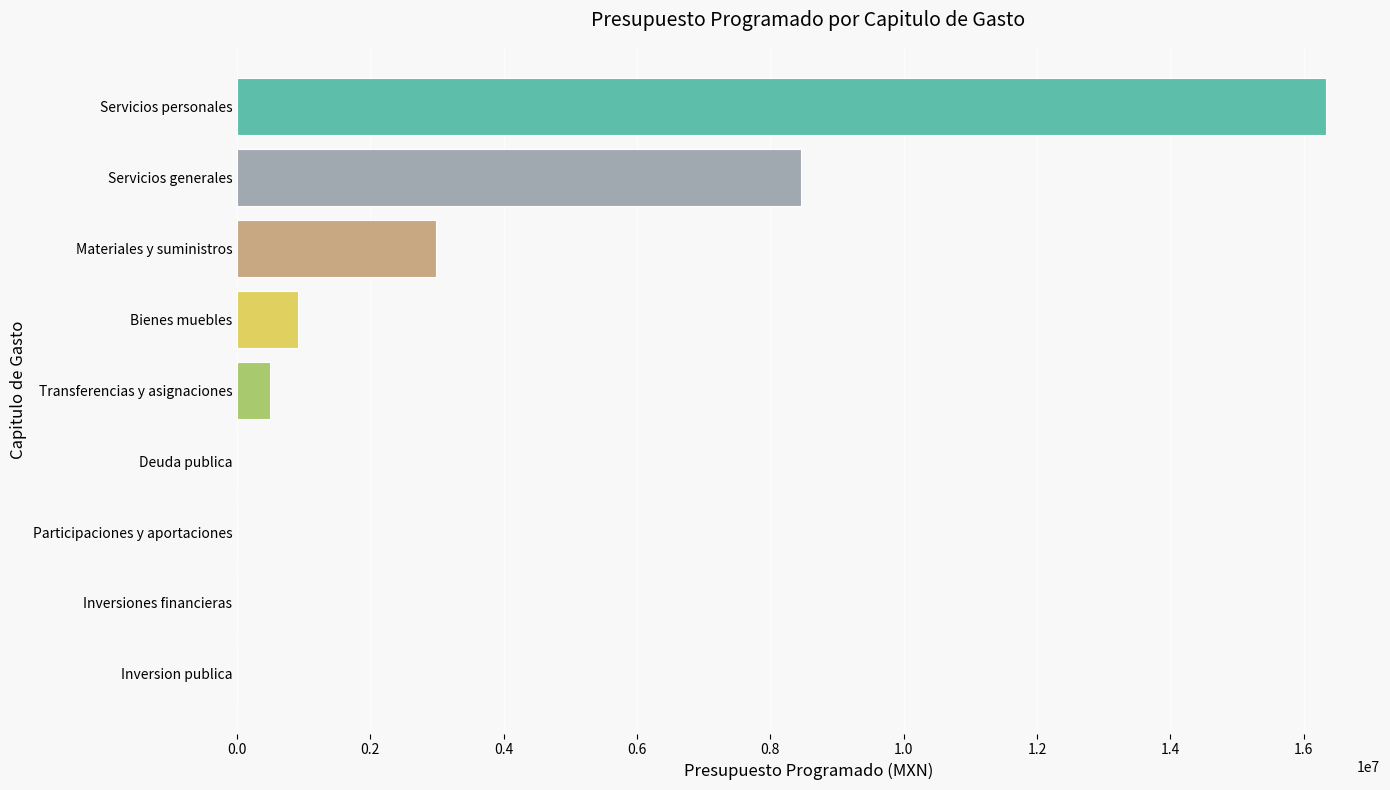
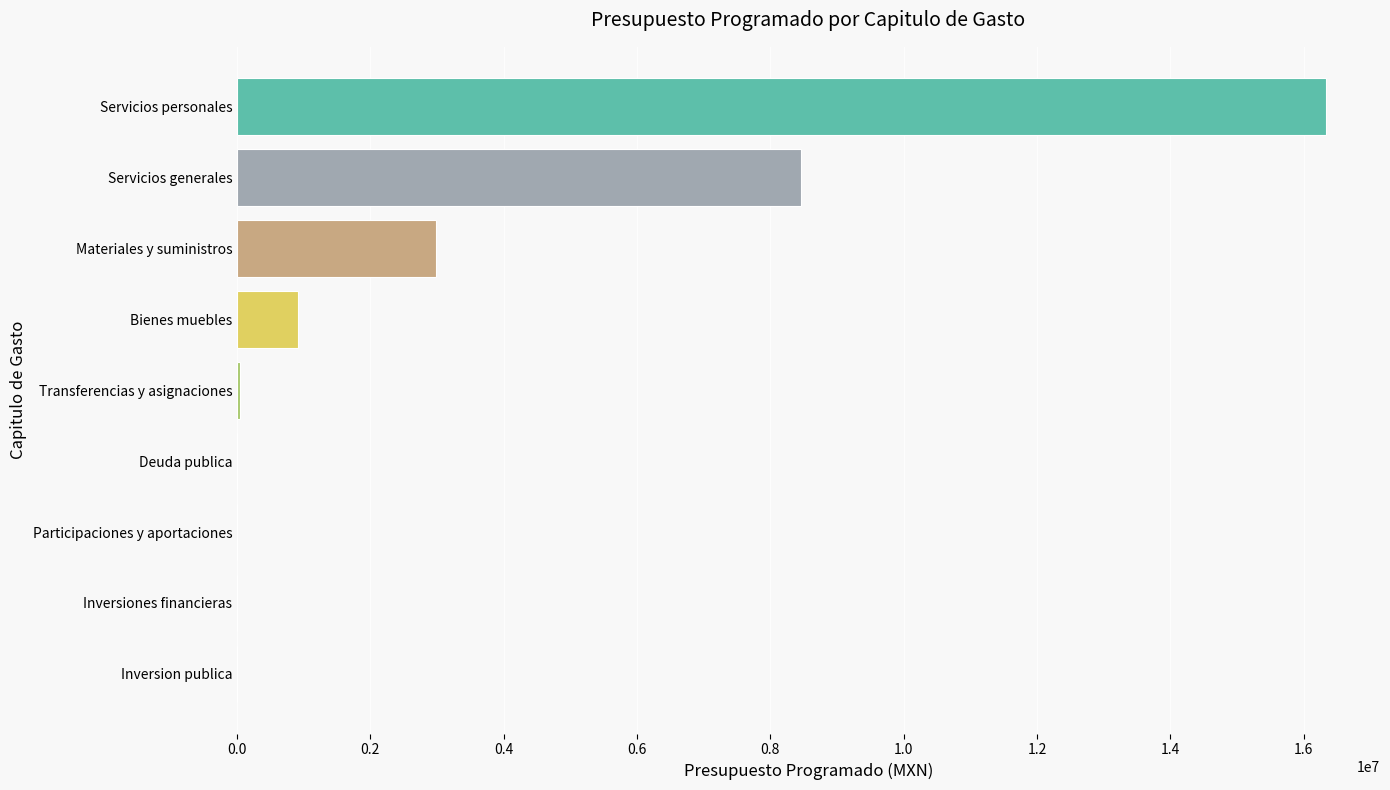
  {
    "Servicios personales": 16300000,
    "Servicios generales": 8500000,
    "Materiales y suministros": 3000000,
    "Bienes muebles": 900000,
-   "Transferencias y asignaciones": 500000,
+   "Transferencias y asignaciones": 0,
    "Deuda publica": 0,
    "Participaciones y aportaciones": 0,
    "Inversiones financieras": 0,
    "Inversion publica": 0
  }
